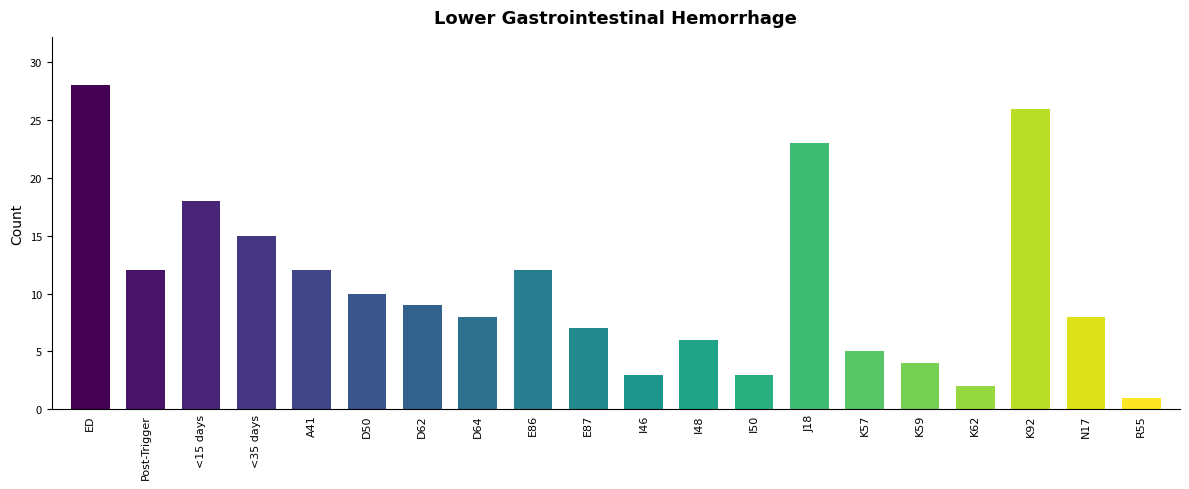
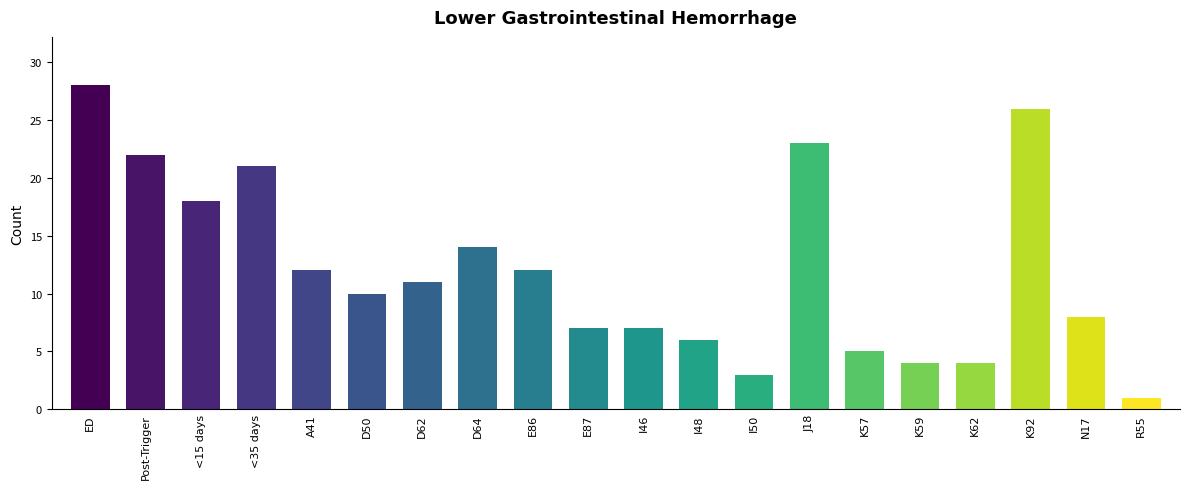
  {
    "ED": 28,
-   "Post-Trigger": 12,
+   "Post-Trigger": 22,
    "<15 days": 18,
-   "<35 days": 15,
+   "<35 days": 21,
    "A41": 12,
    "D50": 10,
-   "D62": 9,
-   "D64": 8,
+   "D62": 11,
+   "D64": 14,
    "E86": 12,
    "E87": 7,
-   "I46": 3,
+   "I46": 7,
    "I48": 6,
    "I50": 3,
    "J18": 23,
    "K57": 5,
    "K59": 4,
-   "K62": 2,
+   "K62": 4,
    "K92": 26,
    "N17": 8,
    "R55": 1
  }
